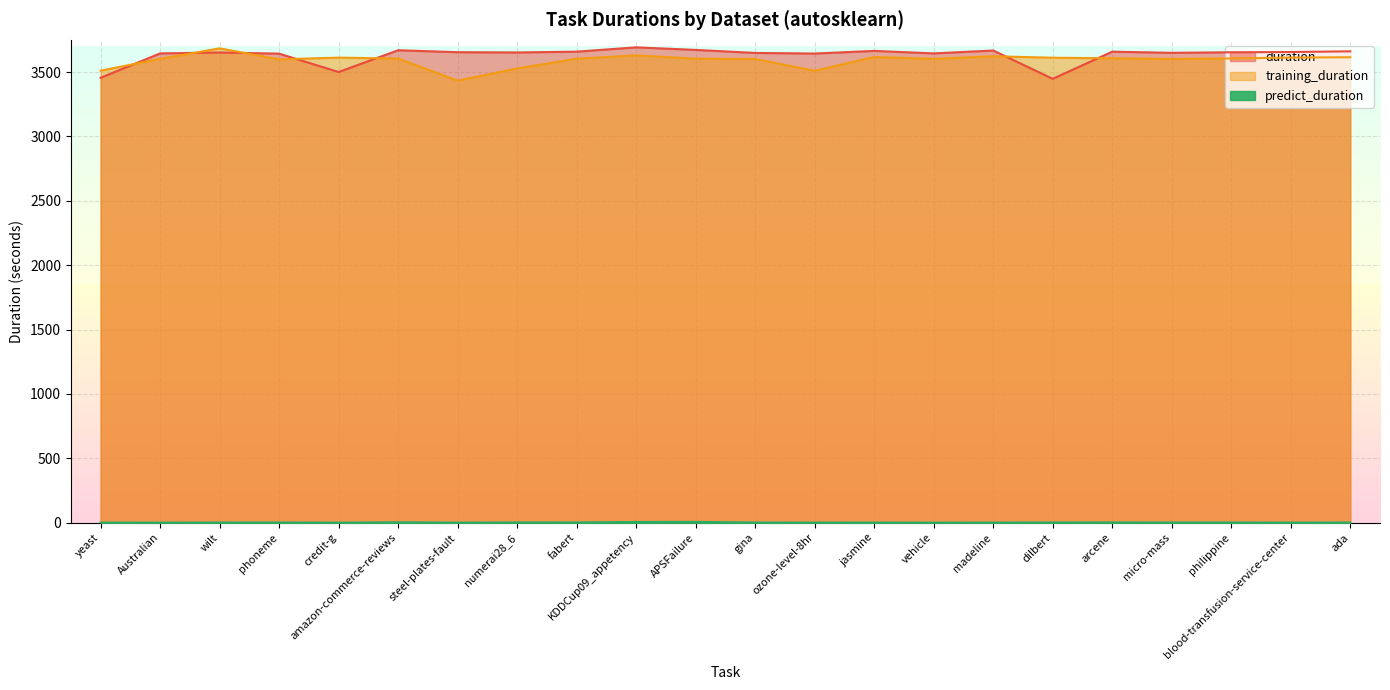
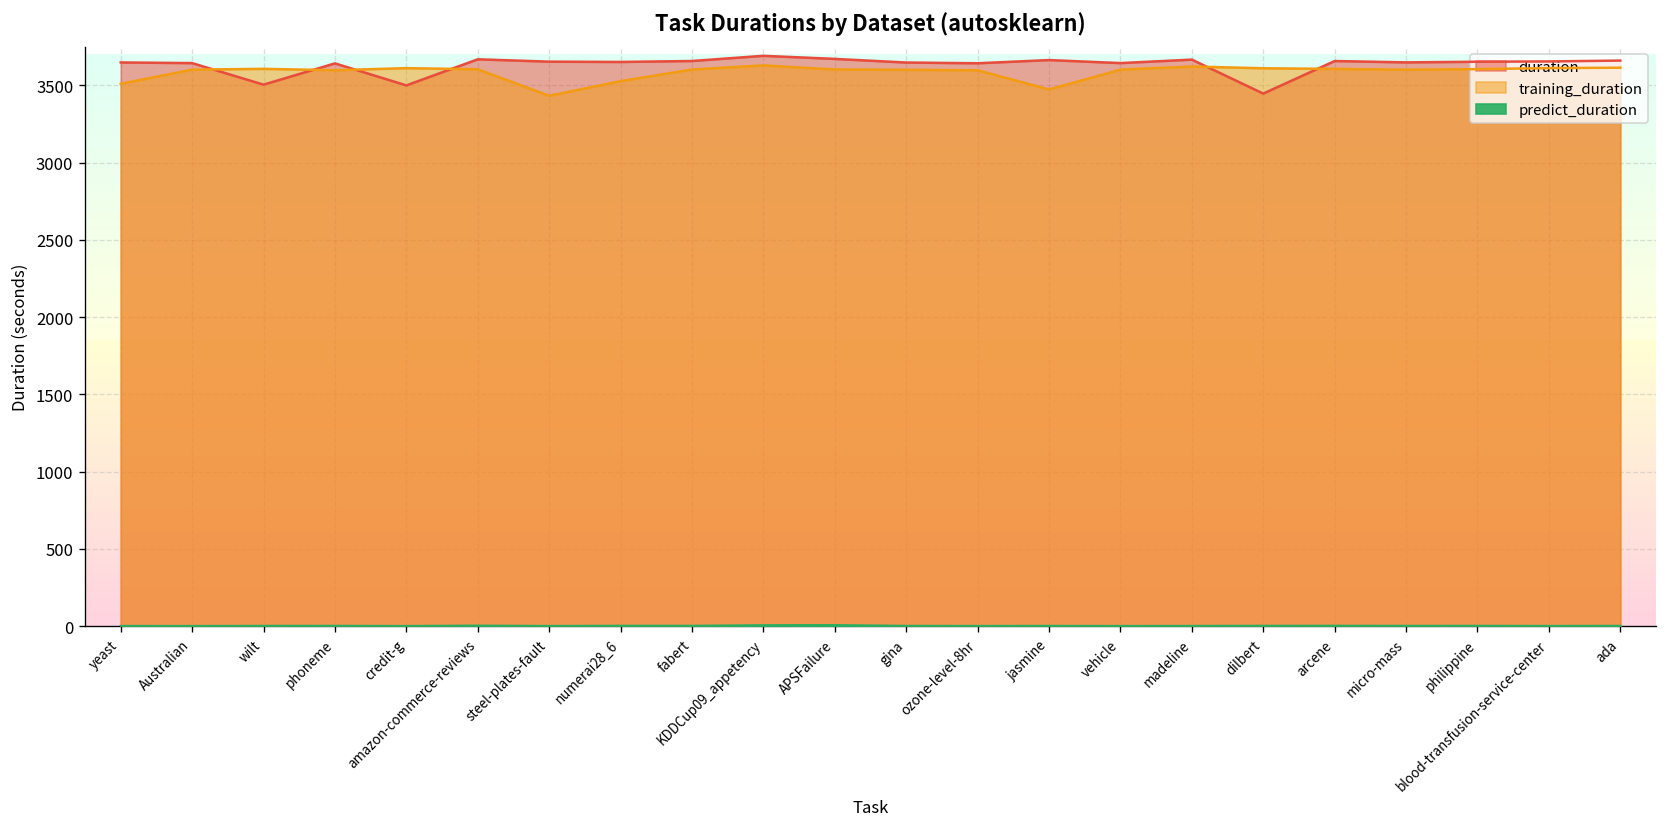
  {
    "duration": {
-     "yeast": 3460,
+     "yeast": 3650,
      "Australian": 3640,
-     "wilt": 3650,
+     "wilt": 3510,
      "phoneme": 3640,
      "credit-g": 3500,
      "amazon-commerce-reviews": 3670,
      "steel-plates-fault": 3650,
      "numerai28_6": 3650,
      "fabert": 3660,
      "KDDCup09_appetency": 3690,
      "APSFailure": 3670,
      "gina": 3650,
      "ozone-level-8hr": 3640,
      "jasmine": 3660,
      "vehicle": 3640,
      "madeline": 3670,
      "dilbert": 3450,
      "arcene": 3660,
      "micro-mass": 3650
    },
    "training_duration": {
      "yeast": 3510,
      "Australian": 3600,
-     "wilt": 3680,
+     "wilt": 3610,
      "phoneme": 3600,
      "credit-g": 3610,
      "amazon-commerce-reviews": 3600,
      "steel-plates-fault": 3430,
      "numerai28_6": 3530,
      "fabert": 3600,
      "KDDCup09_appetency": 3630,
      "APSFailure": 3600,
      "gina": 3600,
-     "ozone-level-8hr": 3510,
-     "jasmine": 3620,
+     "ozone-level-8hr": 3600,
+     "jasmine": 3470,
      "vehicle": 3600,
      "madeline": 3620,
      "dilbert": 3610,
      "arcene": 3610,
      "micro-mass": 3600
    },
    "predict_duration": {
      "yeast": 0,
      "Australian": 0,
      "wilt": 0,
      "phoneme": 0,
      "credit-g": 0,
      "amazon-commerce-reviews": 0,
      "steel-plates-fault": 0,
      "numerai28_6": 0,
      "fabert": 0,
      "KDDCup09_appetency": 10,
      "APSFailure": 10,
      "gina": 0,
      "ozone-level-8hr": 0,
      "jasmine": 0,
      "vehicle": 0,
      "madeline": 0,
      "dilbert": 0,
      "arcene": 0,
      "micro-mass": 0,
      "philippine": 0,
      "blood-transfusion-service-center": 0,
      "ada": 0
    }
  }
